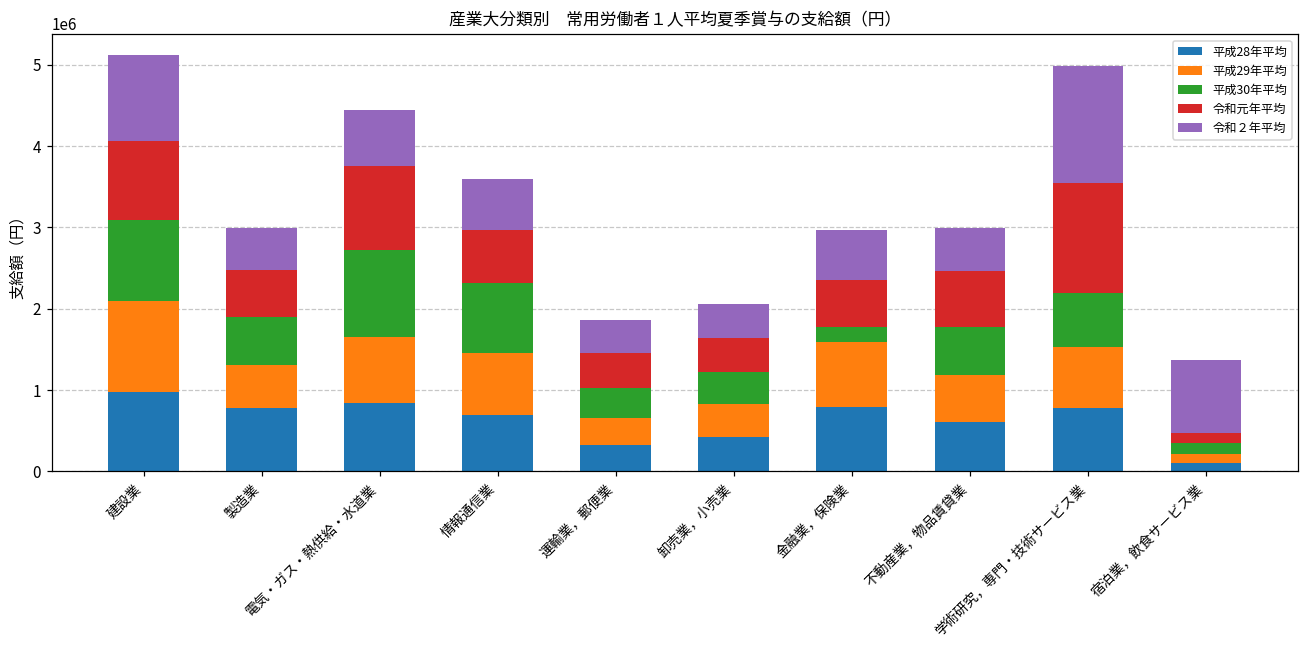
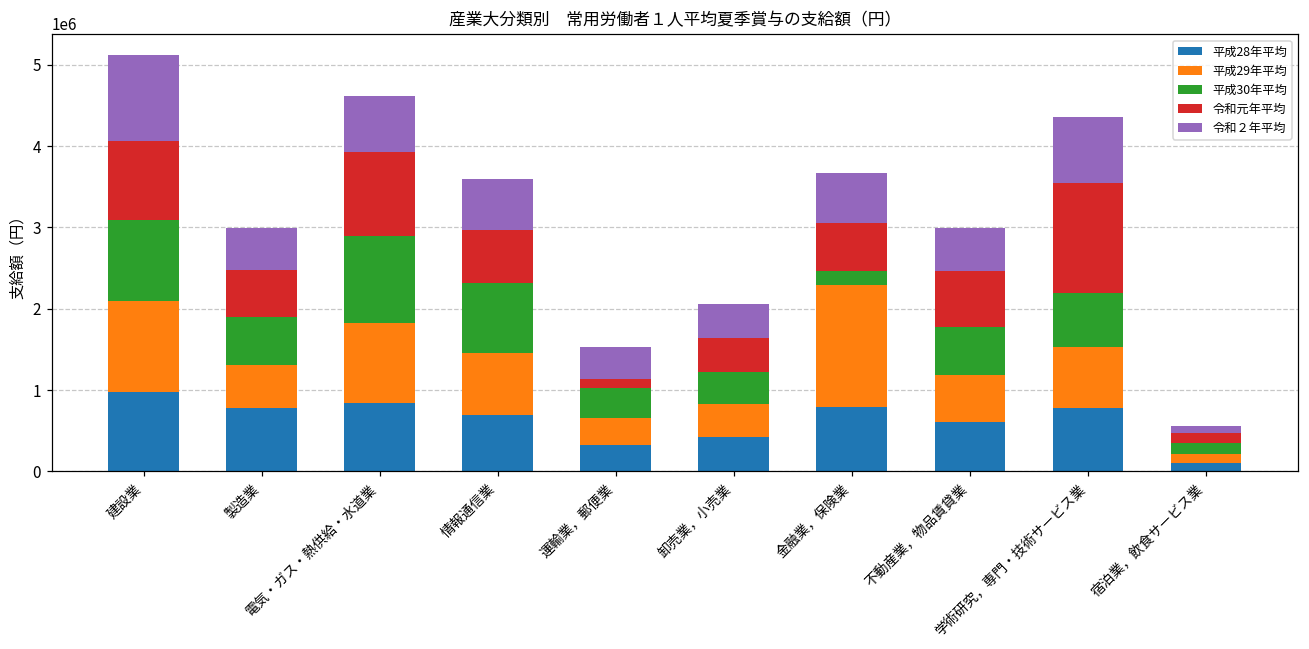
  {
    "平成28年平均": {
      "建設業": 1000000,
      "製造業": 800000,
      "電気・ガス・熱供給・水道業": 800000,
      "情報通信業": 700000,
      "運輸業，郵便業": 300000,
      "卸売業，小売業": 400000,
      "金融業，保険業": 800000,
      "不動産業，物品賃貸業": 600000,
      "学術研究，専門・技術サービス業": 800000,
      "宿泊業，飲食サービス業": 100000
    },
    "平成29年平均": {
      "建設業": 1100000,
      "製造業": 500000,
-     "電気・ガス・熱供給・水道業": 800000,
+     "電気・ガス・熱供給・水道業": 1000000,
      "情報通信業": 800000,
      "運輸業，郵便業": 300000,
      "卸売業，小売業": 400000,
-     "金融業，保険業": 800000,
+     "金融業，保険業": 1500000,
      "不動産業，物品賃貸業": 600000,
      "学術研究，専門・技術サービス業": 800000,
      "宿泊業，飲食サービス業": 100000
    },
    "平成30年平均": {
      "建設業": 1000000,
      "製造業": 600000,
      "電気・ガス・熱供給・水道業": 1100000,
      "情報通信業": 900000,
      "運輸業，郵便業": 400000,
      "卸売業，小売業": 400000,
      "金融業，保険業": 200000,
      "不動産業，物品賃貸業": 600000,
      "学術研究，専門・技術サービス業": 700000,
      "宿泊業，飲食サービス業": 100000
    },
    "令和元年平均": {
      "建設業": 1000000,
      "製造業": 600000,
      "電気・ガス・熱供給・水道業": 1000000,
      "情報通信業": 700000,
-     "運輸業，郵便業": 400000,
+     "運輸業，郵便業": 100000,
      "卸売業，小売業": 400000,
      "金融業，保険業": 600000,
      "不動産業，物品賃貸業": 700000,
      "学術研究，専門・技術サービス業": 1400000,
      "宿泊業，飲食サービス業": 100000
    },
    "令和２年平均": {
      "建設業": 1100000,
      "製造業": 500000,
      "電気・ガス・熱供給・水道業": 700000,
      "情報通信業": 600000,
      "運輸業，郵便業": 400000,
      "卸売業，小売業": 400000,
      "金融業，保険業": 600000,
      "不動産業，物品賃貸業": 500000,
-     "学術研究，専門・技術サービス業": 1400000,
-     "宿泊業，飲食サービス業": 900000
+     "学術研究，専門・技術サービス業": 800000,
+     "宿泊業，飲食サービス業": 100000
    }
  }
